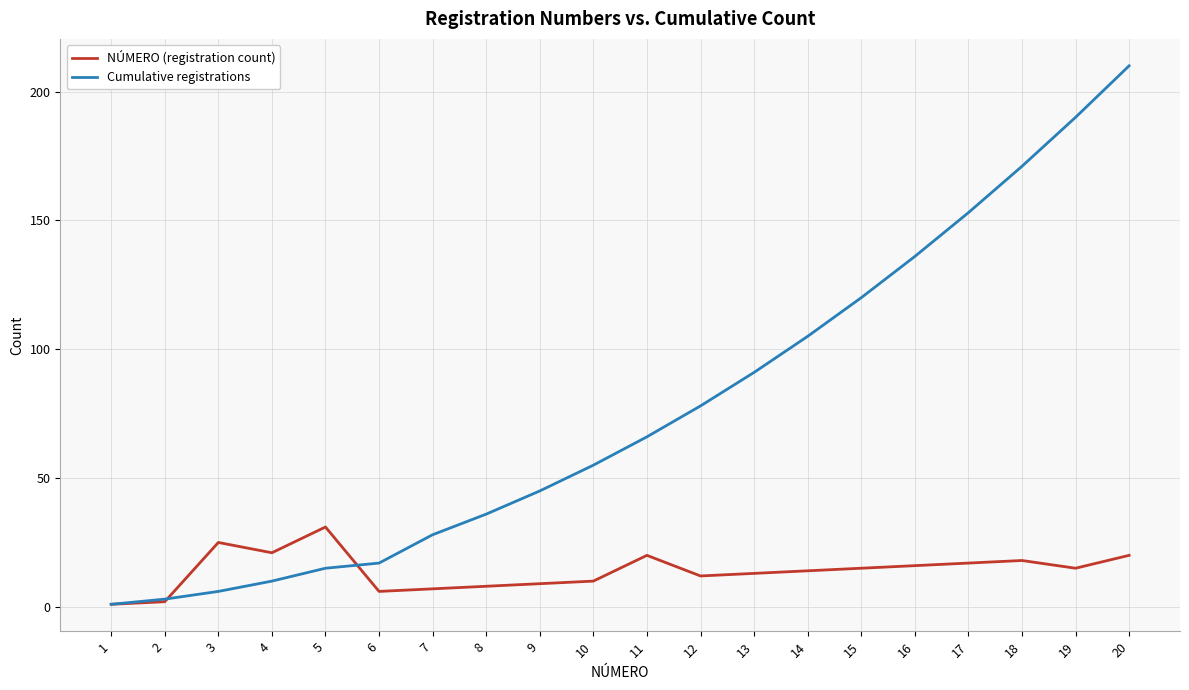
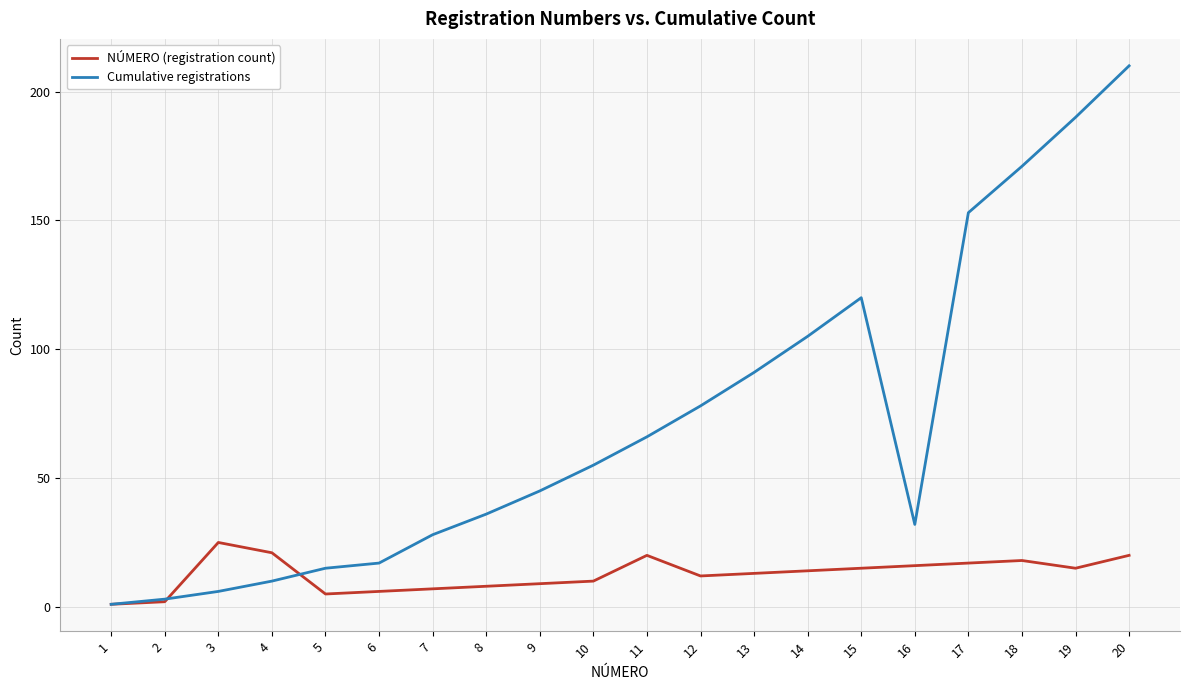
  {
    "NÚMERO (registration count)": {
      "2": 2,
      "3": 25,
      "4": 21,
-     "5": 31,
+     "5": 5,
      "6": 6,
      "7": 7,
      "8": 8,
      "9": 9,
      "10": 10,
      "11": 20,
      "12": 12,
      "13": 13,
      "14": 14,
      "15": 15,
      "16": 16,
      "17": 17,
      "18": 18,
      "19": 15,
      "20": 20
    },
    "Cumulative registrations": {
      "2": 3,
      "3": 6,
      "4": 10,
      "5": 15,
      "6": 17,
      "7": 28,
      "8": 36,
      "9": 45,
      "10": 55,
      "11": 66,
      "12": 78,
      "13": 91,
      "14": 105,
      "15": 120,
-     "16": 136,
+     "16": 32,
      "17": 153,
      "18": 171,
      "19": 190,
      "20": 210
    }
  }
